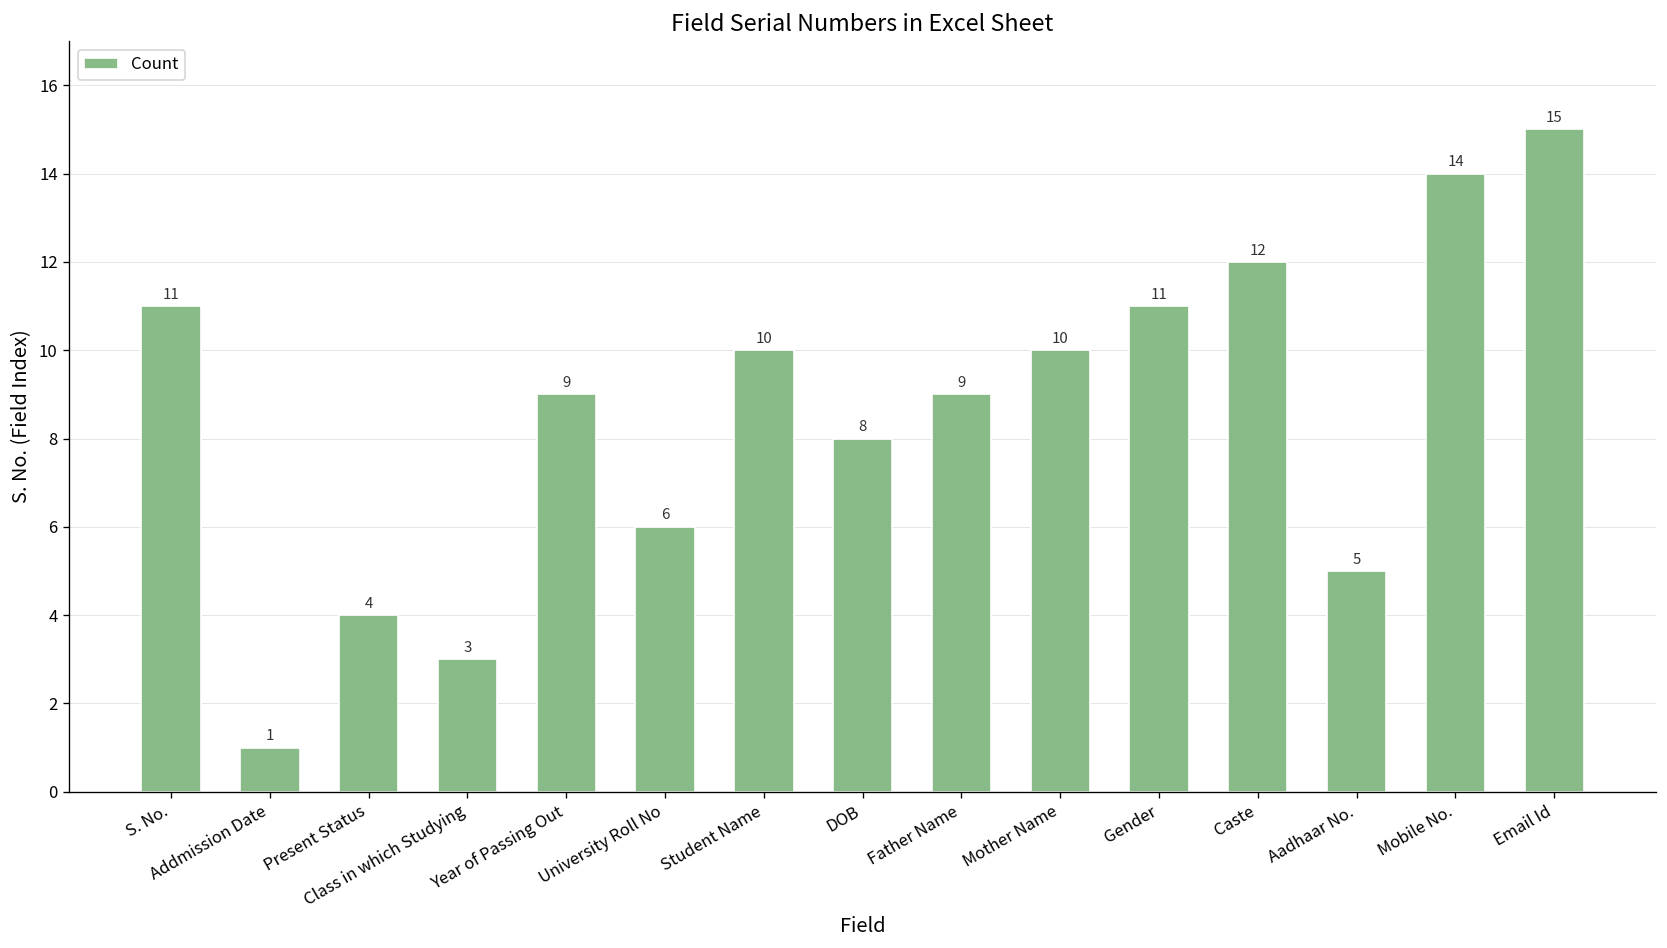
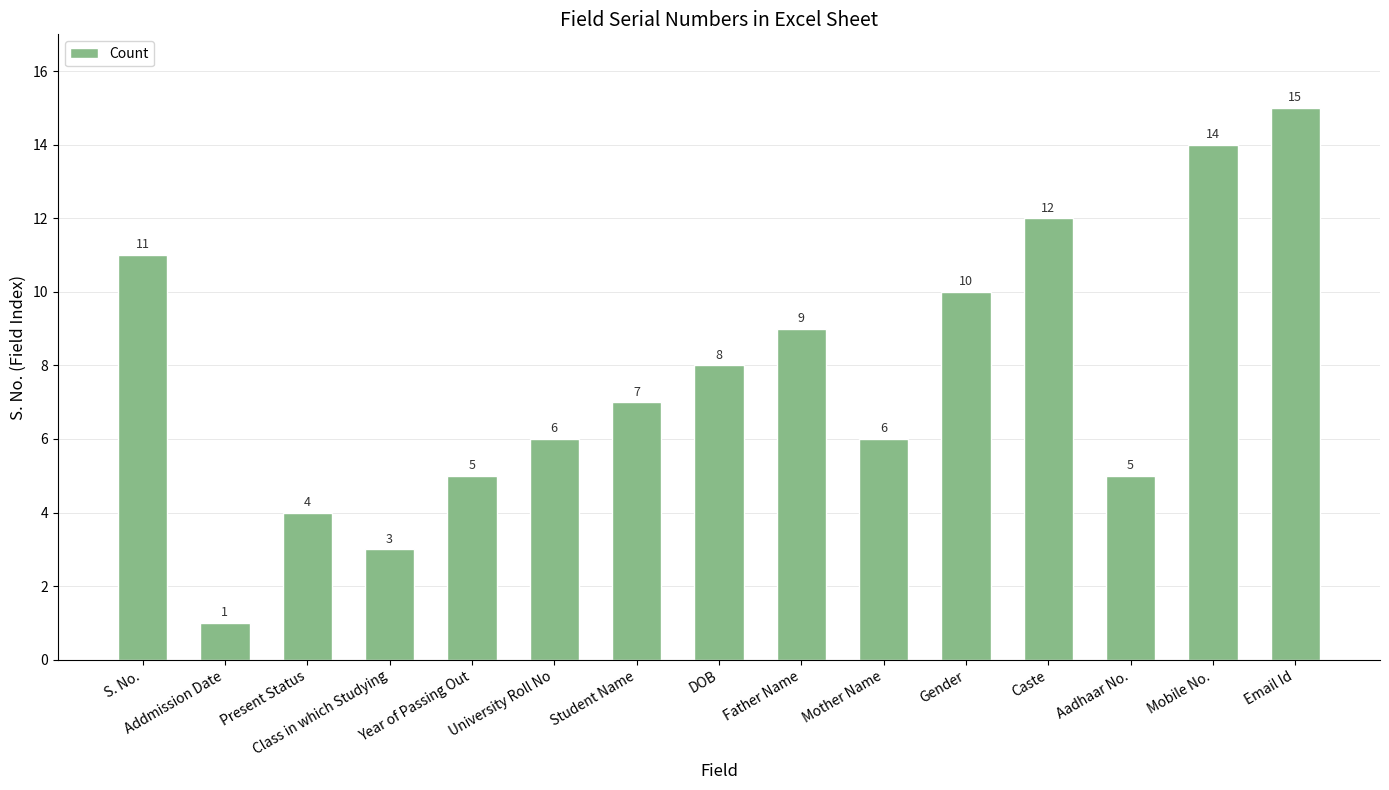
  {
    "S. No.": 11,
    "Addmission Date": 1,
    "Present Status": 4,
    "Class in which Studying": 3,
-   "Year of Passing Out": 9,
+   "Year of Passing Out": 5,
    "University Roll No": 6,
-   "Student Name": 10,
+   "Student Name": 7,
    "DOB": 8,
    "Father Name": 9,
-   "Mother Name": 10,
-   "Gender": 11,
+   "Mother Name": 6,
+   "Gender": 10,
    "Caste": 12,
    "Aadhaar No.": 5,
    "Mobile No.": 14,
    "Email Id": 15
  }
